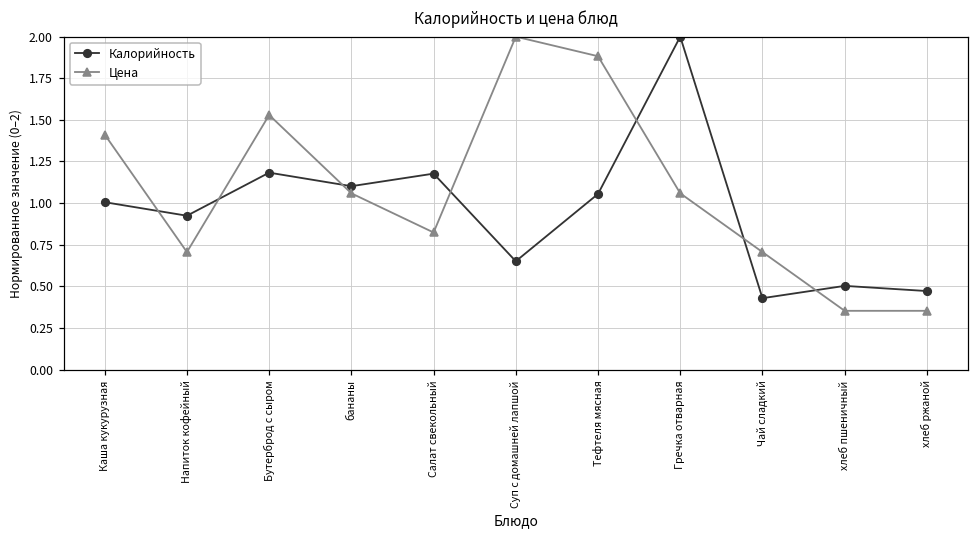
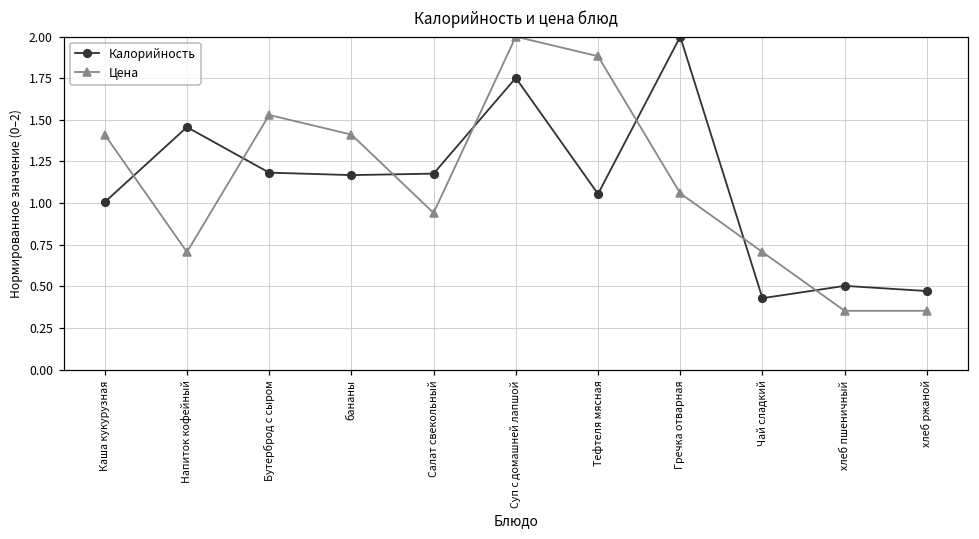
  {
    "Калорийность": {
      "Каша кукурузная": 1.01,
-     "Напиток кофейный": 0.92,
+     "Напиток кофейный": 1.46,
      "Бутерброд с сыром": 1.18,
-     "бананы": 1.10,
+     "бананы": 1.17,
      "Салат свекольный": 1.18,
-     "Суп с домашней лапшой": 0.65,
+     "Суп с домашней лапшой": 1.75,
      "Тефтеля мясная": 1.06,
      "Гречка отварная": 2.00,
      "Чай сладкий": 0.43,
      "хлеб пшеничный": 0.50,
      "хлеб ржаной": 0.47
    },
    "Цена": {
      "Каша кукурузная": 1.41,
      "Напиток кофейный": 0.71,
      "Бутерброд с сыром": 1.53,
-     "бананы": 1.06,
-     "Салат свекольный": 0.82,
+     "бананы": 1.41,
+     "Салат свекольный": 0.94,
      "Суп с домашней лапшой": 2.00,
      "Тефтеля мясная": 1.88,
      "Гречка отварная": 1.06,
      "Чай сладкий": 0.71,
      "хлеб пшеничный": 0.35,
      "хлеб ржаной": 0.35
    }
  }
